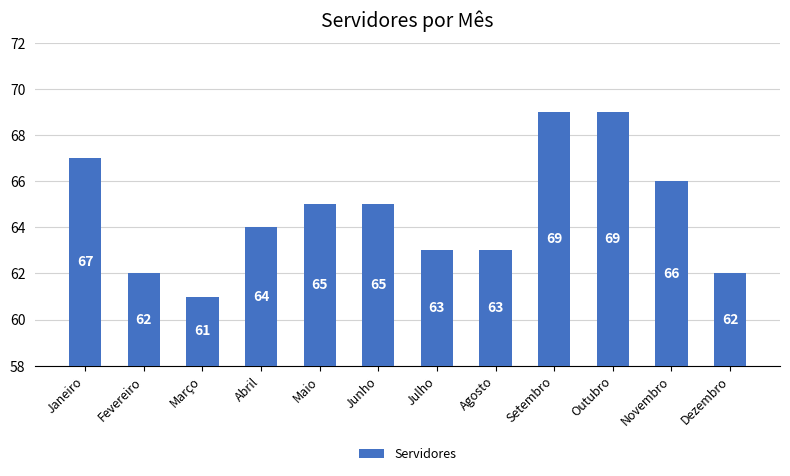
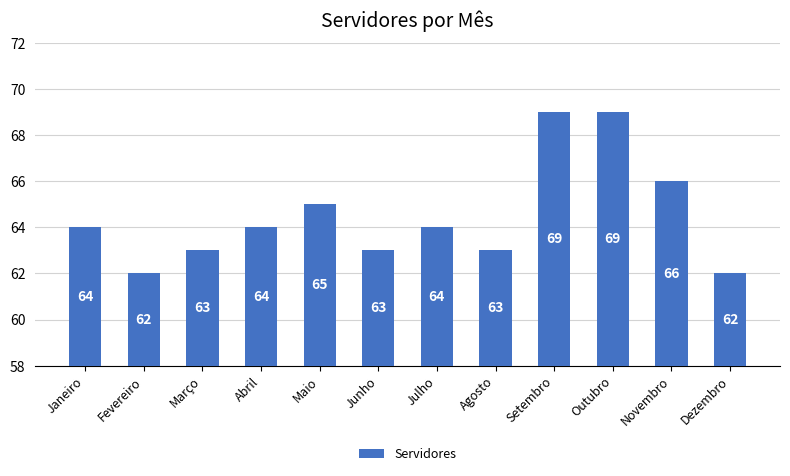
  {
-   "Janeiro": 67,
+   "Janeiro": 64,
    "Fevereiro": 62,
-   "Março": 61,
+   "Março": 63,
    "Abril": 64,
    "Maio": 65,
-   "Junho": 65,
-   "Julho": 63,
+   "Junho": 63,
+   "Julho": 64,
    "Agosto": 63,
    "Setembro": 69,
    "Outubro": 69,
    "Novembro": 66,
    "Dezembro": 62
  }
